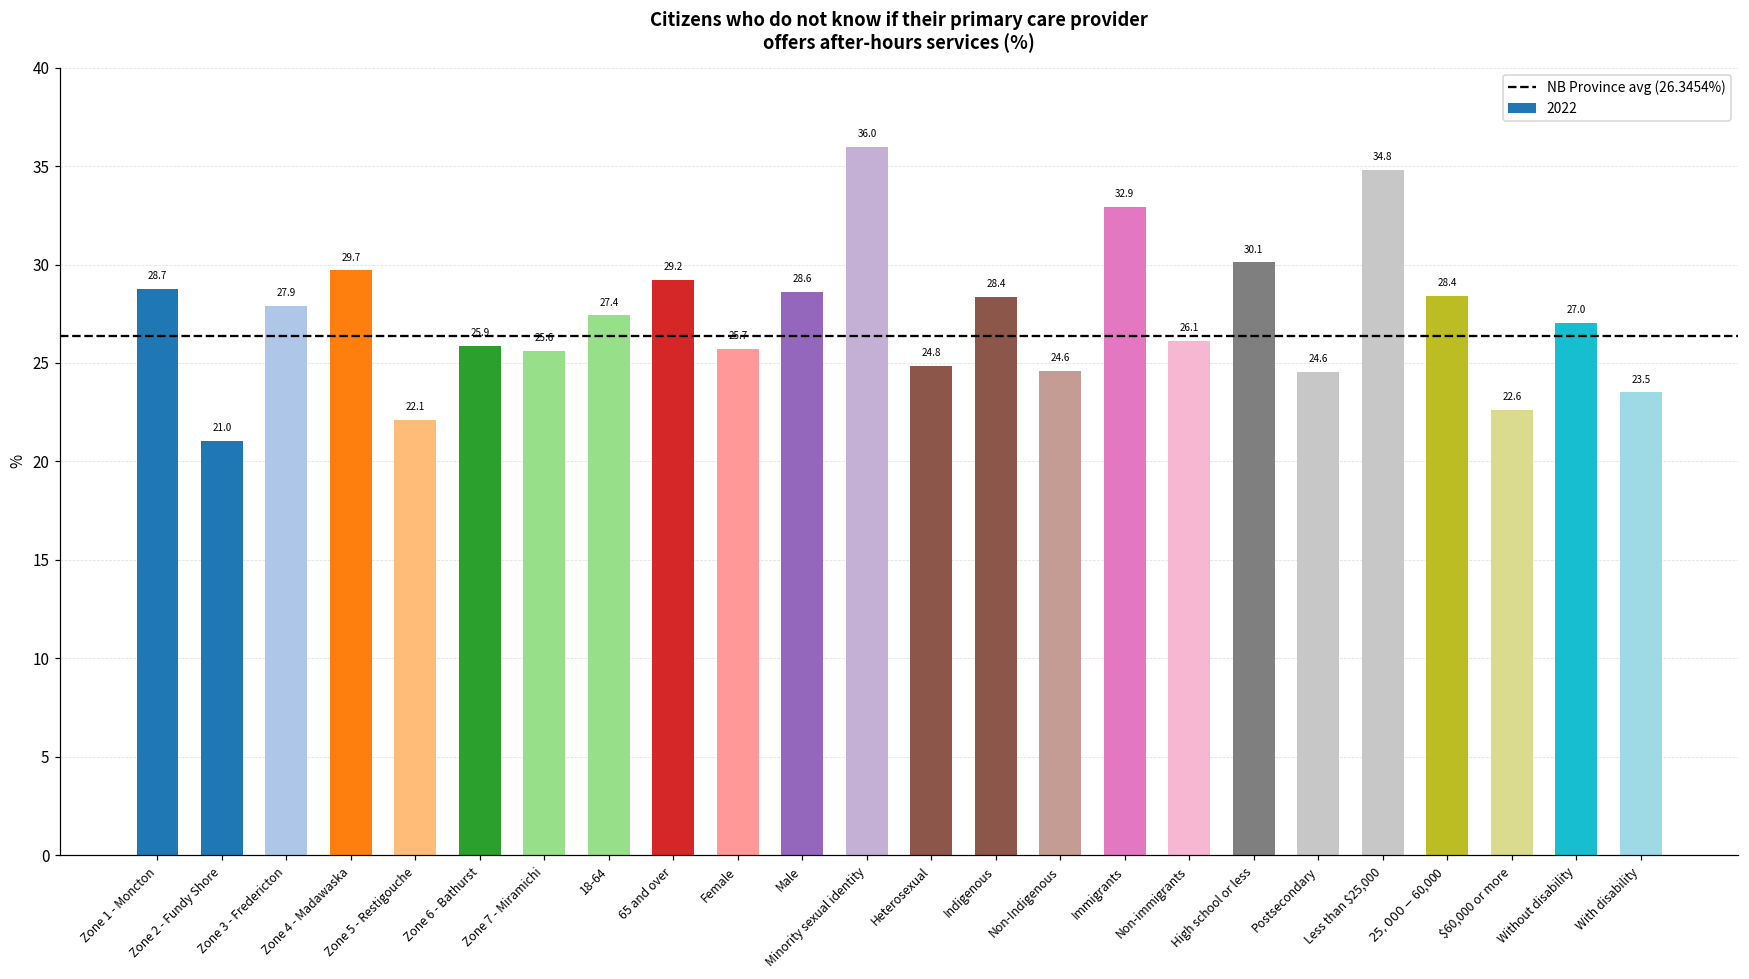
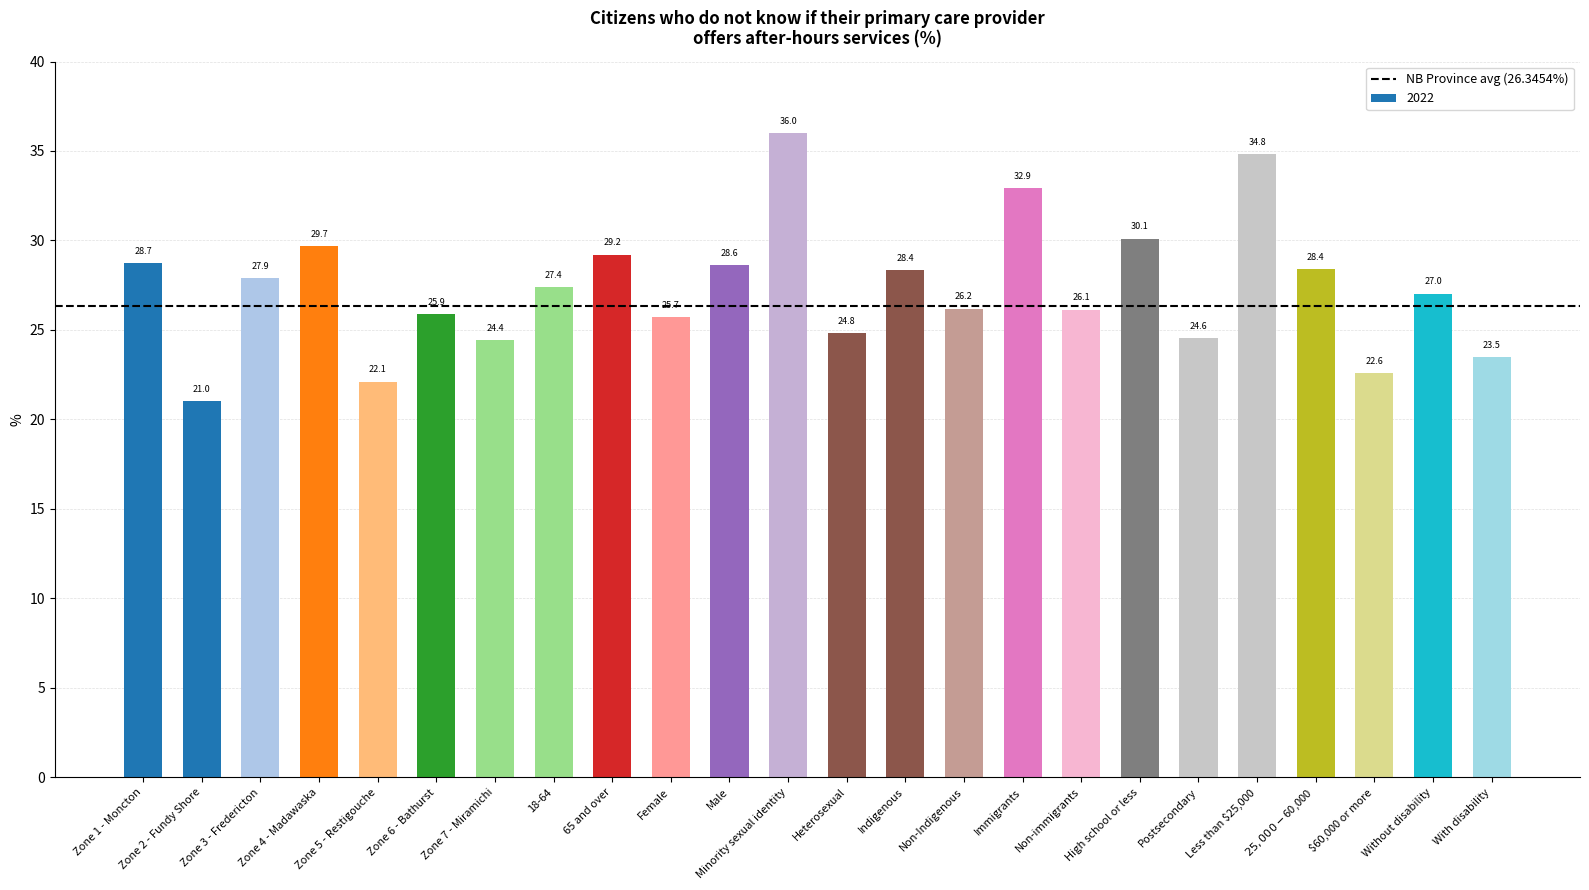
  {
    "Zone 1 - Moncton": 28.7,
    "Zone 2 - Fundy Shore": 21.0,
    "Zone 3 - Fredericton": 27.9,
    "Zone 4 - Madawaska": 29.7,
    "Zone 5 - Restigouche": 22.1,
    "Zone 6 - Bathurst": 25.9,
-   "Zone 7 - Miramichi": 25.6,
+   "Zone 7 - Miramichi": 24.4,
    "18-64": 27.4,
    "65 and over": 29.2,
    "Female": 25.7,
    "Male": 28.6,
    "Minority sexual identity": 36.0,
    "Heterosexual": 24.8,
    "Indigenous": 28.4,
-   "Non-Indigenous": 24.6,
+   "Non-Indigenous": 26.2,
    "Immigrants": 32.9,
    "Non-immigrants": 26.1,
    "High school or less": 30.1,
    "Postsecondary": 24.6,
    "Less than $25,000": 34.8,
    "$60,000 or more": 22.6,
    "Without disability": 27.0,
    "With disability": 23.5
  }
